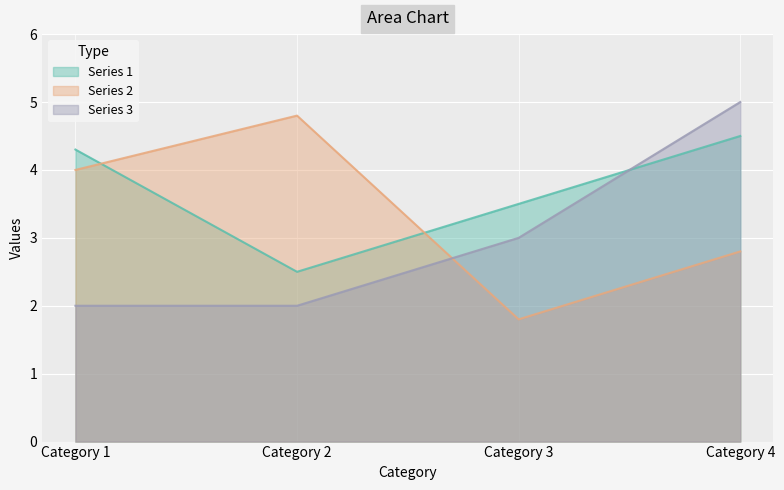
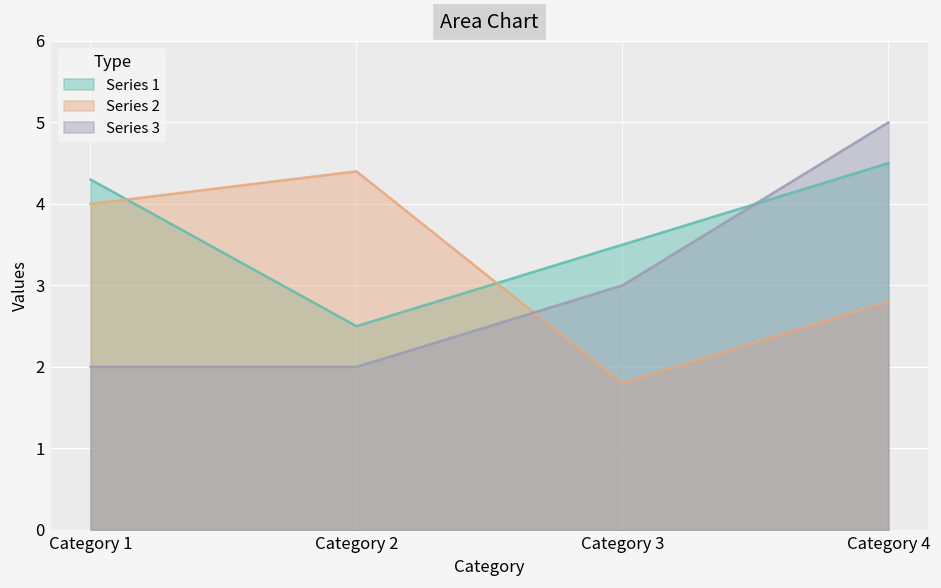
  {
    "Series 2": {
      "Category 1": 4.0,
-     "Category 2": 4.8,
+     "Category 2": 4.4,
      "Category 3": 1.8,
      "Category 4": 2.8
    }
  }
